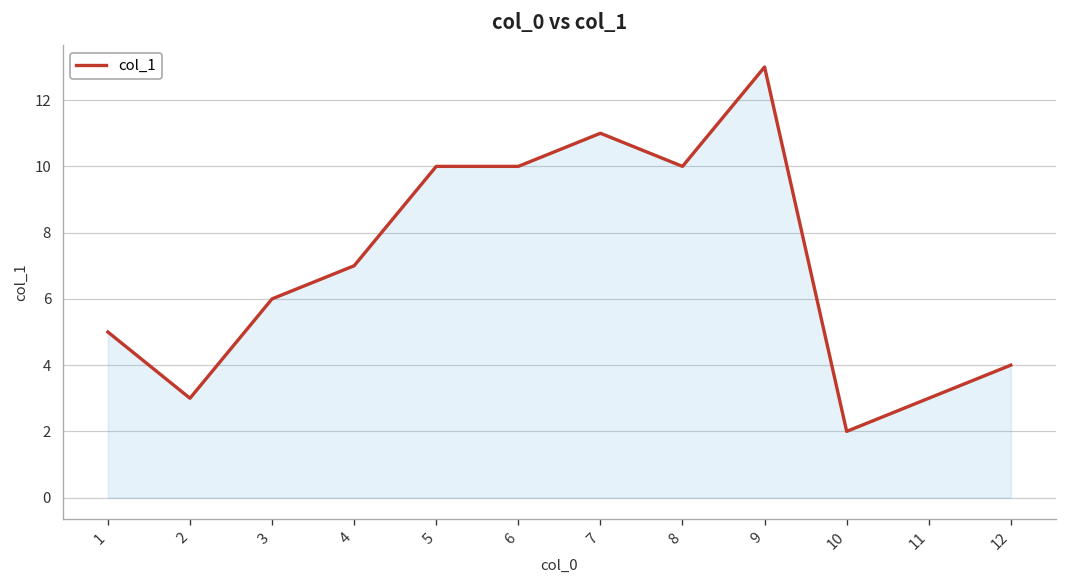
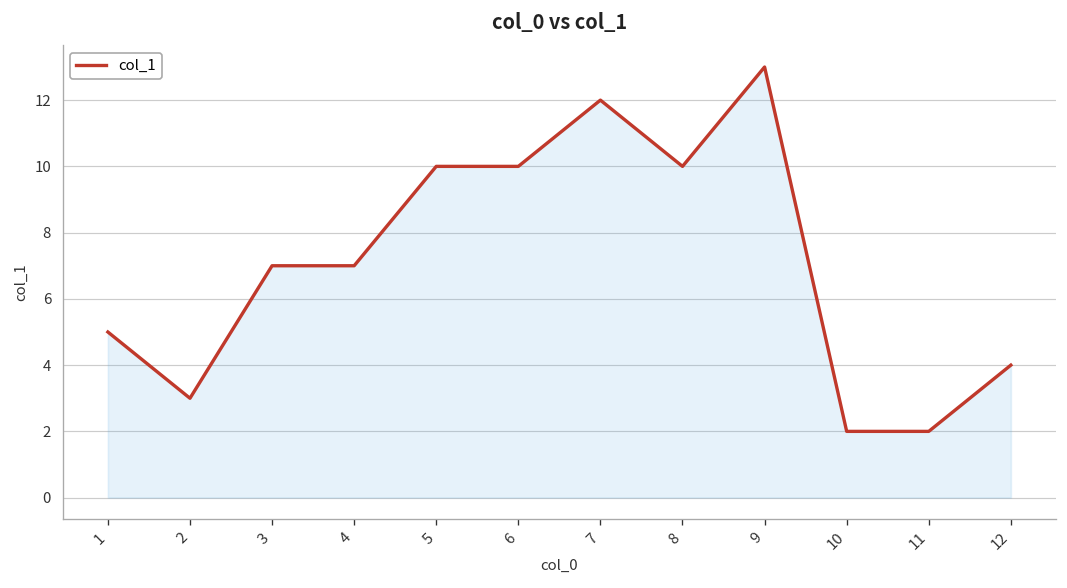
  {
    "1": 5,
    "2": 3,
-   "3": 6,
+   "3": 7,
    "4": 7,
    "5": 10,
    "6": 10,
-   "7": 11,
+   "7": 12,
    "8": 10,
    "9": 13,
    "10": 2,
-   "11": 3,
+   "11": 2,
    "12": 4
  }
